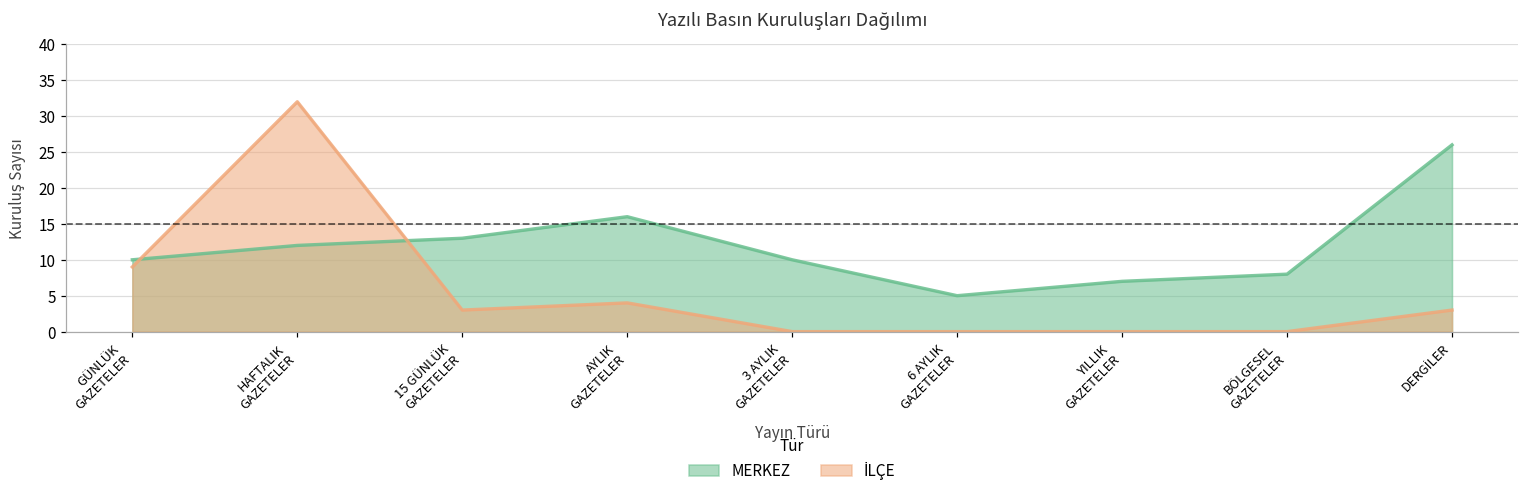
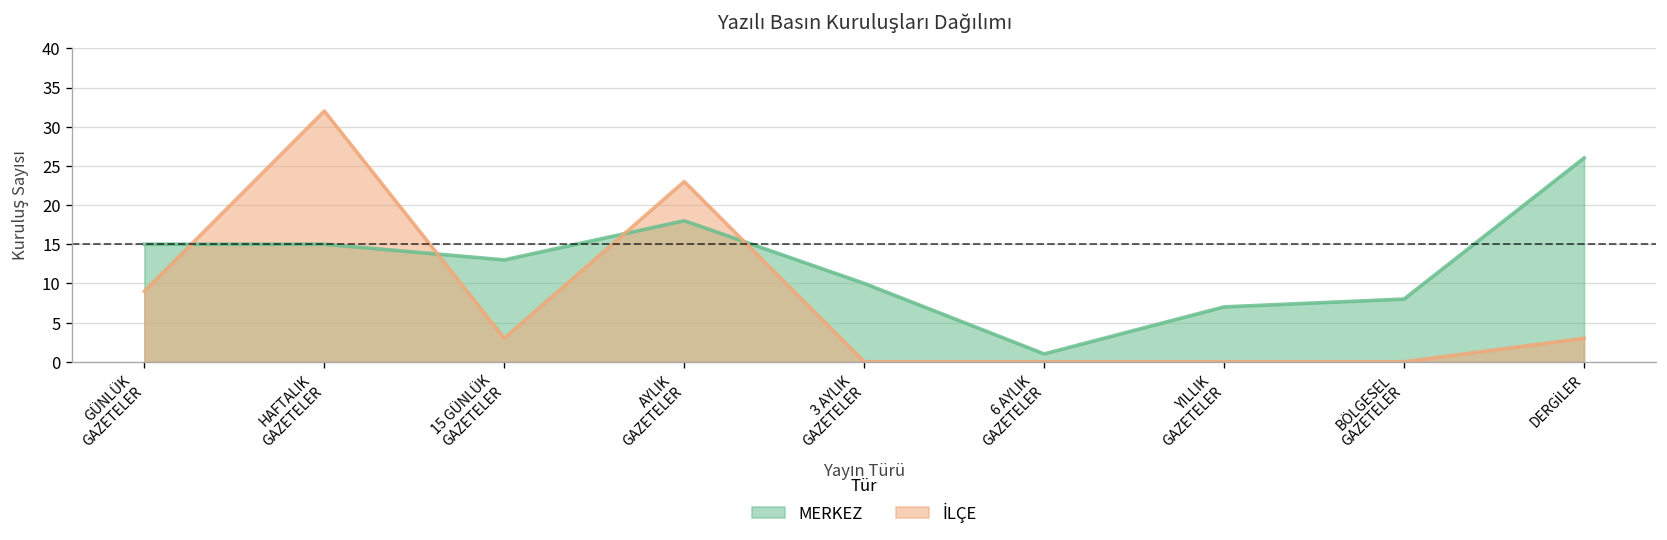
  {
    "MERKEZ": {
-     "GÜNLÜK GAZETELER": 10,
-     "HAFTALIK GAZETELER": 12,
+     "GÜNLÜK GAZETELER": 15,
+     "HAFTALIK GAZETELER": 15,
      "15 GÜNLÜK GAZETELER": 13,
-     "AYLIK GAZETELER": 16,
+     "AYLIK GAZETELER": 18,
      "3 AYLIK GAZETELER": 10,
-     "6 AYLIK GAZETELER": 5,
+     "6 AYLIK GAZETELER": 1,
      "YILLIK GAZETELER": 7,
      "BÖLGESEL GAZETELER": 8,
      "DERGİLER": 26
    },
    "İLÇE": {
      "GÜNLÜK GAZETELER": 9,
      "HAFTALIK GAZETELER": 32,
      "15 GÜNLÜK GAZETELER": 3,
-     "AYLIK GAZETELER": 4,
+     "AYLIK GAZETELER": 23,
      "3 AYLIK GAZETELER": 0,
      "6 AYLIK GAZETELER": 0,
      "YILLIK GAZETELER": 0,
      "BÖLGESEL GAZETELER": 0,
      "DERGİLER": 3
    }
  }
